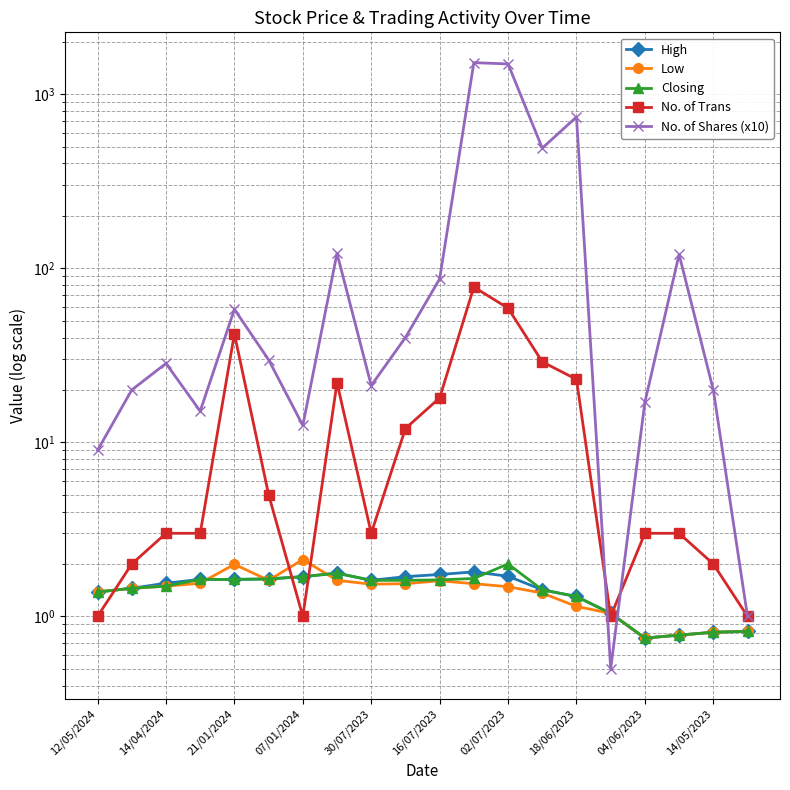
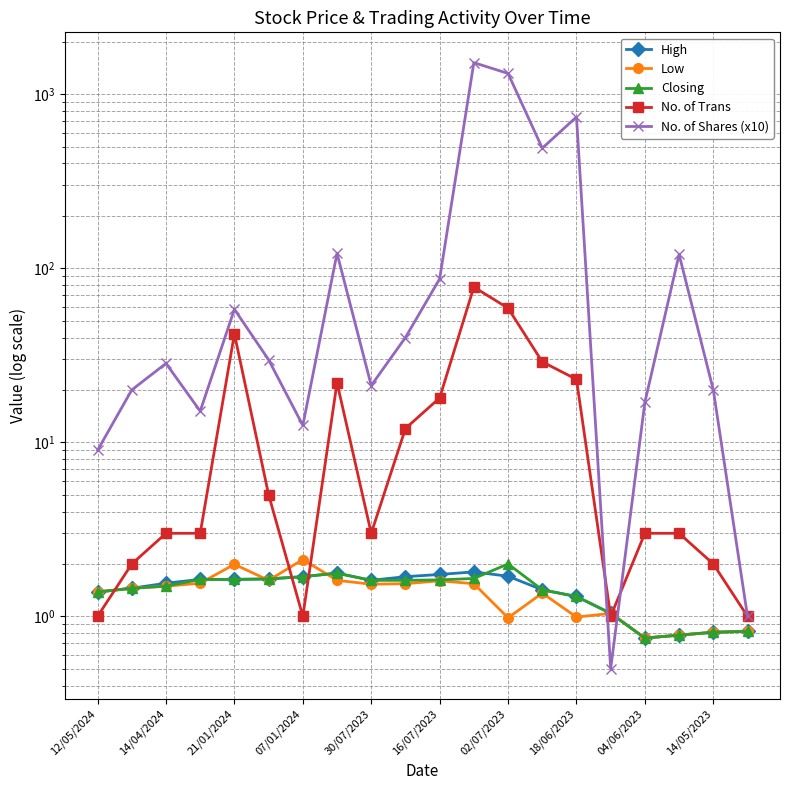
  {
    "High": {
      "14/04/2024": 1.6,
      "16/07/2023": 1.7,
      "02/07/2023": 1.7
    },
    "Low": {
      "21/01/2024": 2.0,
      "07/01/2024": 2.1,
      "30/07/2023": 1.5,
-     "02/07/2023": 1.5,
-     "18/06/2023": 1.1
+     "02/07/2023": 1.0,
+     "18/06/2023": 1.0
    },
    "Closing": {
      "02/07/2023": 2.0
    },
    "No. of Trans": {
      "12/05/2024": 1.0,
      "14/04/2024": 3.0,
      "21/01/2024": 42,
      "07/01/2024": 1.0,
      "30/07/2023": 3.0,
      "16/07/2023": 18,
      "02/07/2023": 59,
      "18/06/2023": 23,
      "04/06/2023": 3.0,
      "14/05/2023": 2.0
    },
    "No. of Shares (x10)": {
      "12/05/2024": 9,
      "14/04/2024": 28,
      "21/01/2024": 58,
      "07/01/2024": 13,
      "30/07/2023": 21,
      "16/07/2023": 90,
-     "02/07/2023": 1500,
+     "02/07/2023": 1300,
      "18/06/2023": 740,
      "04/06/2023": 17,
      "14/05/2023": 20
    }
  }
